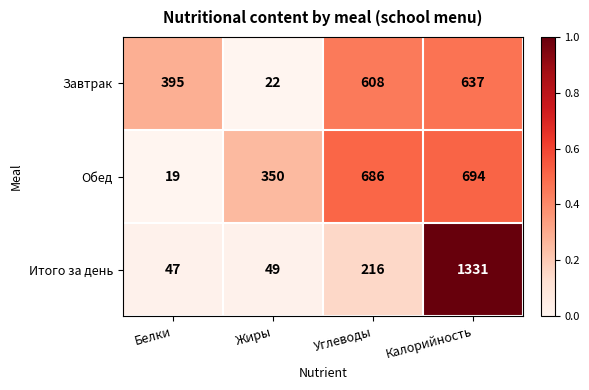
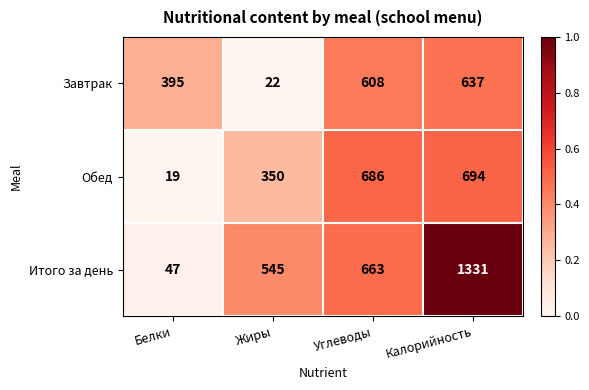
  {
    "Завтрак": {
      "Белки": 395,
      "Жиры": 22,
      "Углеводы": 608,
      "Калорийность": 637
    },
    "Обед": {
      "Белки": 19,
      "Жиры": 350,
      "Углеводы": 686,
      "Калорийность": 694
    },
    "Итого за день": {
      "Белки": 47,
-     "Жиры": 49,
-     "Углеводы": 216,
+     "Жиры": 545,
+     "Углеводы": 663,
      "Калорийность": 1331
    }
  }
